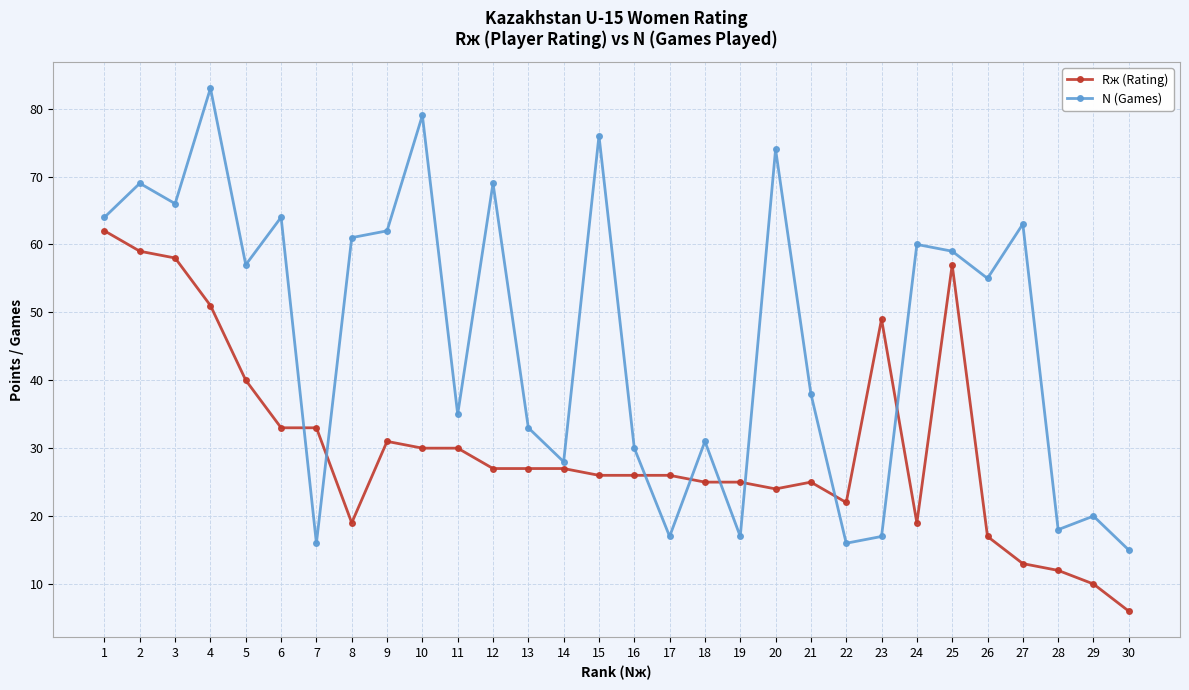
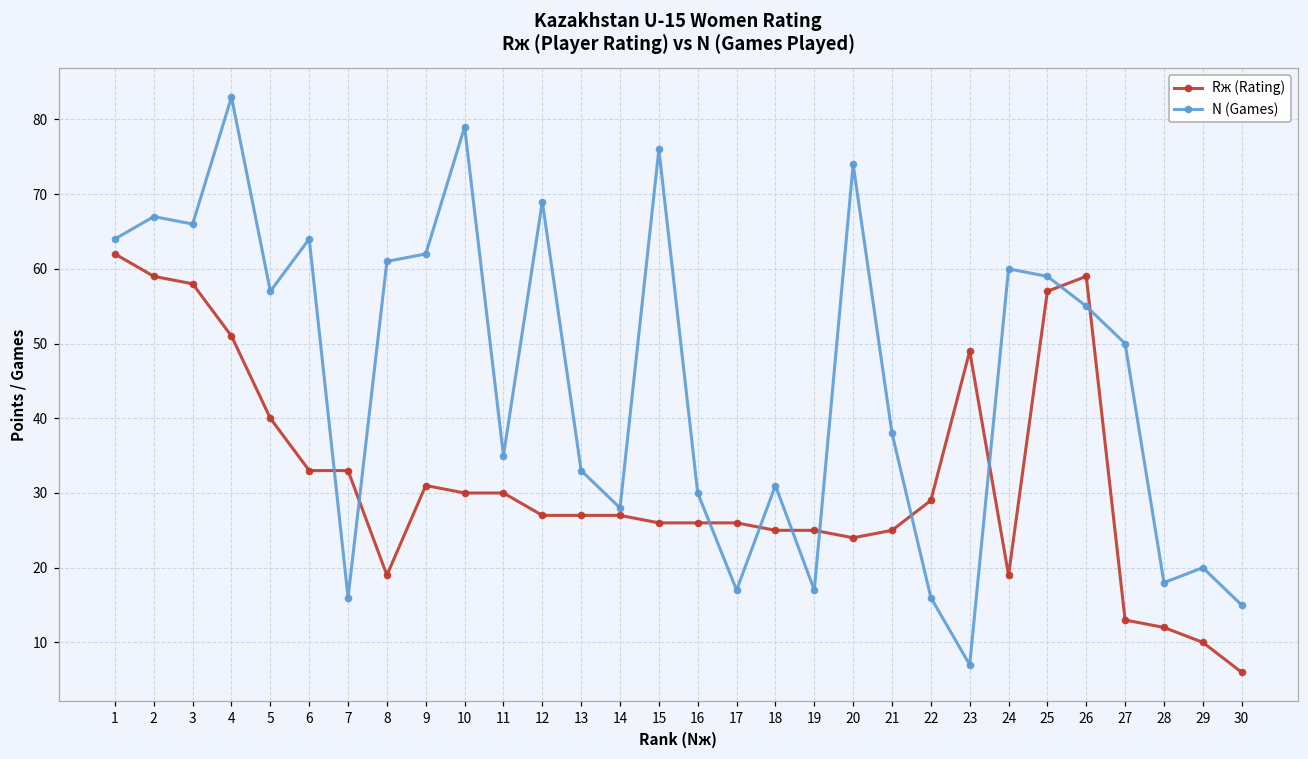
  {
    "Rж (Rating)": {
      "1": 62,
      "2": 59,
      "3": 58,
      "4": 51,
      "5": 40,
      "6": 33,
      "7": 33,
      "8": 19,
      "9": 31,
      "10": 30,
      "11": 30,
      "12": 27,
      "13": 27,
      "14": 27,
      "15": 26,
      "16": 26,
      "17": 26,
      "18": 25,
      "19": 25,
      "20": 24,
      "21": 25,
-     "22": 22,
+     "22": 29,
      "23": 49,
      "24": 19,
      "25": 57,
-     "26": 17,
+     "26": 59,
      "27": 13,
      "28": 12,
      "29": 10,
      "30": 6
    },
    "N (Games)": {
      "1": 64,
-     "2": 69,
+     "2": 67,
      "3": 66,
      "4": 83,
      "5": 57,
      "6": 64,
      "7": 16,
      "8": 61,
      "9": 62,
      "10": 79,
      "11": 35,
      "12": 69,
      "13": 33,
      "14": 28,
      "15": 76,
      "16": 30,
      "17": 17,
      "18": 31,
      "19": 17,
      "20": 74,
      "21": 38,
      "22": 16,
-     "23": 17,
+     "23": 7,
      "24": 60,
      "25": 59,
      "26": 55,
-     "27": 63,
+     "27": 50,
      "28": 18,
      "29": 20,
      "30": 15
    }
  }
